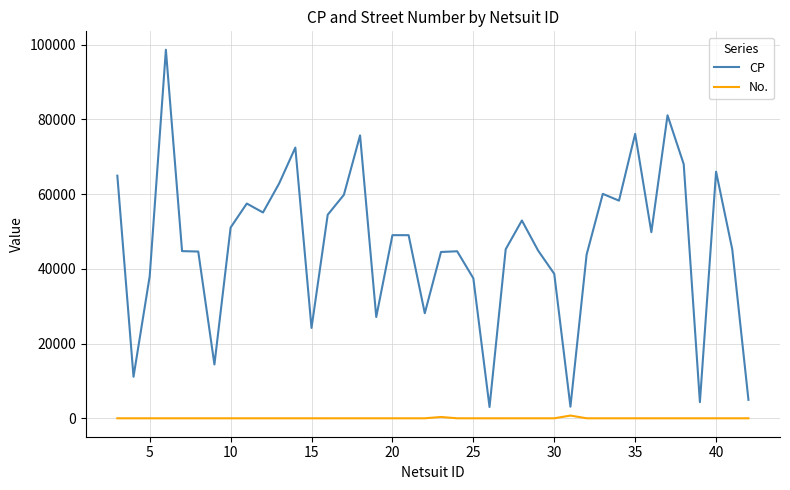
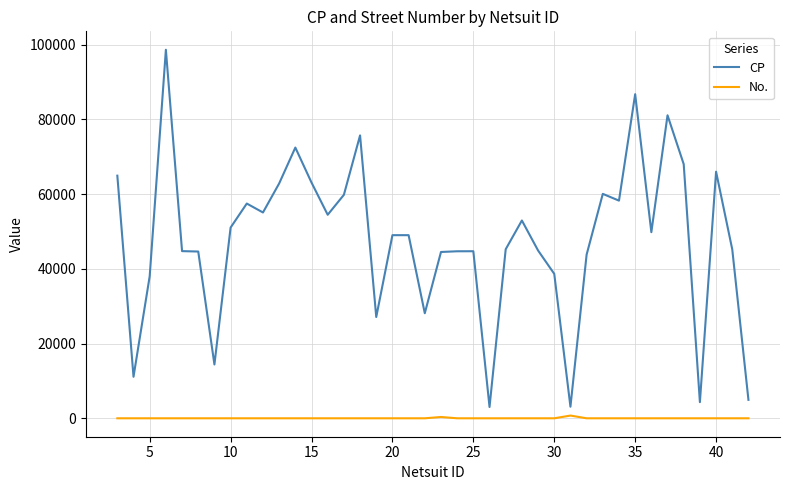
  {
    "CP": {
      "5": 38000,
      "10": 51000,
-     "15": 24000,
+     "15": 63000,
      "20": 49000,
-     "25": 37000,
+     "25": 45000,
      "30": 39000,
-     "35": 76000,
+     "35": 87000,
      "40": 66000
    },
    "No.": {
      "5": 0,
      "10": 0,
      "15": 0,
      "20": 0,
      "25": 0,
      "30": 0,
      "35": 0,
      "40": 0
    }
  }
